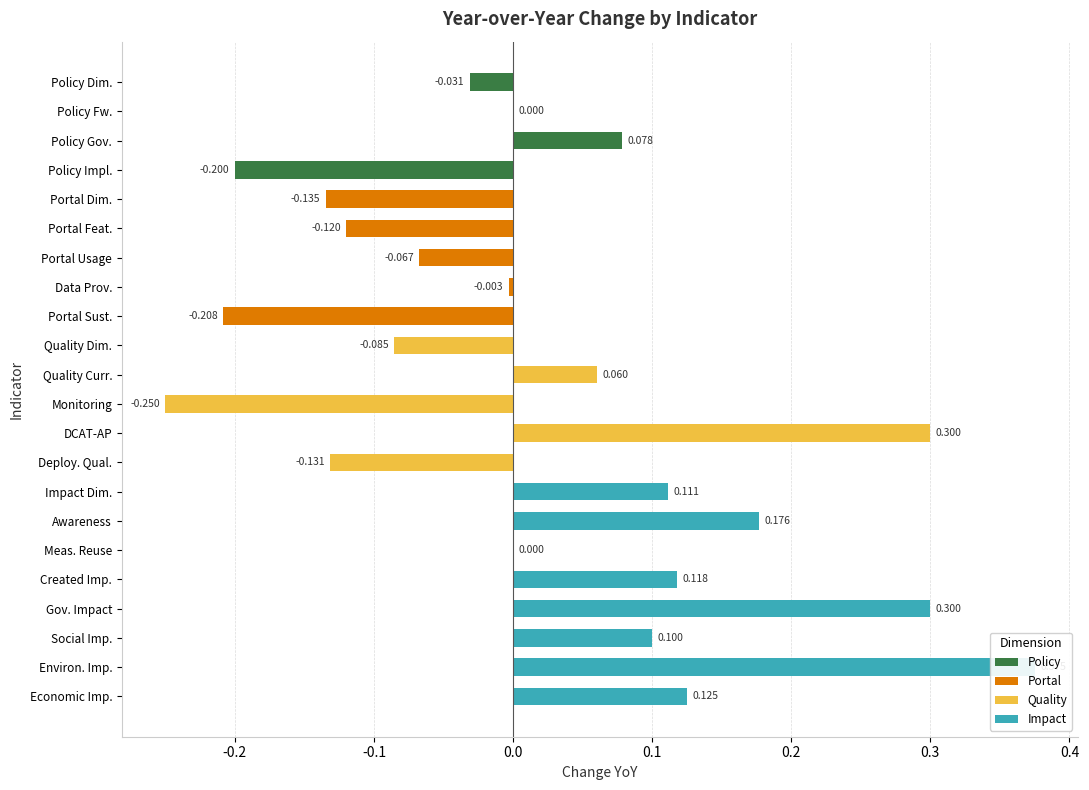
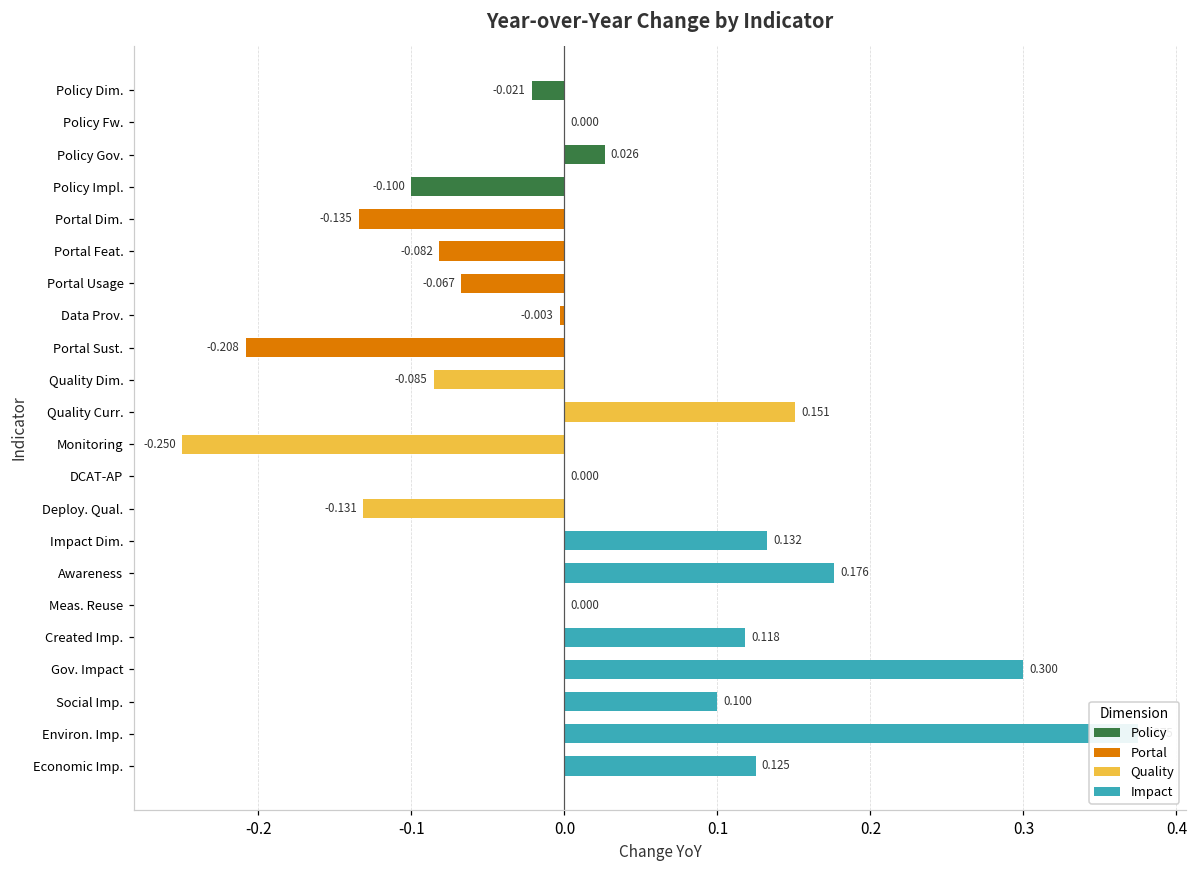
  {
-   "Policy Dim.": -0.031,
+   "Policy Dim.": -0.021,
    "Policy Fw.": 0.000,
-   "Policy Gov.": 0.078,
-   "Policy Impl.": -0.200,
+   "Policy Gov.": 0.026,
+   "Policy Impl.": -0.100,
    "Portal Dim.": -0.135,
-   "Portal Feat.": -0.120,
+   "Portal Feat.": -0.082,
    "Portal Usage": -0.067,
    "Data Prov.": -0.003,
    "Portal Sust.": -0.208,
    "Quality Dim.": -0.085,
-   "Quality Curr.": 0.060,
+   "Quality Curr.": 0.151,
    "Monitoring": -0.250,
-   "DCAT-AP": 0.300,
+   "DCAT-AP": 0.000,
    "Deploy. Qual.": -0.131,
-   "Impact Dim.": 0.111,
+   "Impact Dim.": 0.132,
    "Awareness": 0.176,
    "Meas. Reuse": 0.000,
    "Created Imp.": 0.118,
    "Gov. Impact": 0.300,
    "Social Imp.": 0.100,
    "Economic Imp.": 0.125
  }
